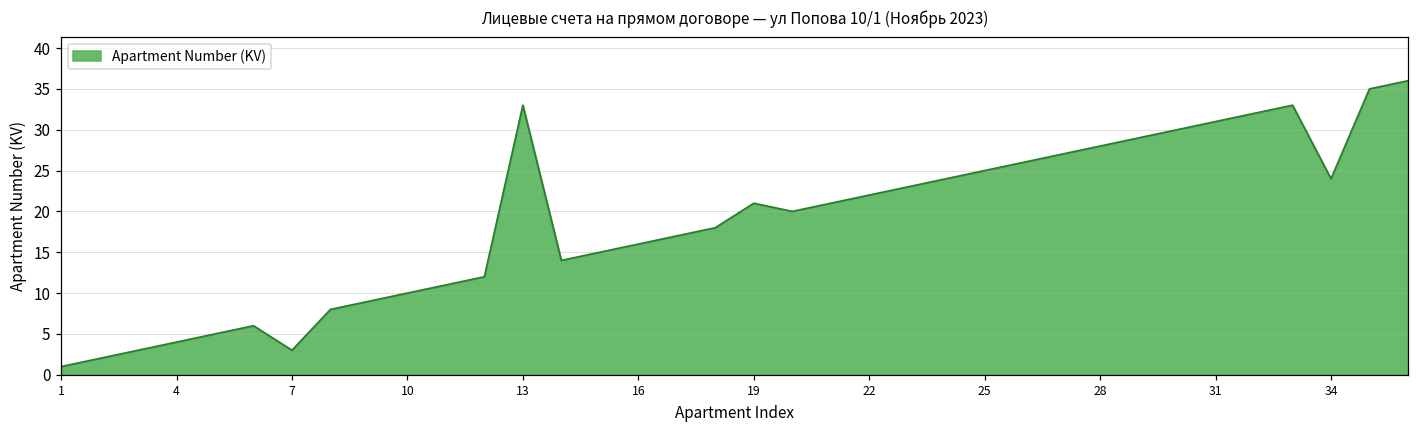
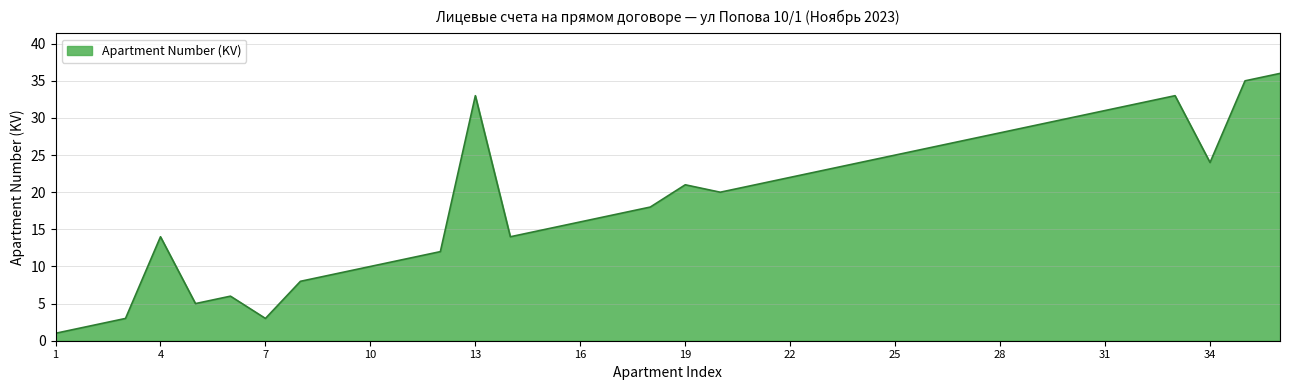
  {
    "1": 1,
-   "4": 4,
+   "4": 14,
    "7": 3,
    "10": 10,
    "13": 33,
    "16": 16,
    "19": 21,
    "22": 22,
    "25": 25,
    "28": 28,
    "31": 31,
    "34": 24
  }
